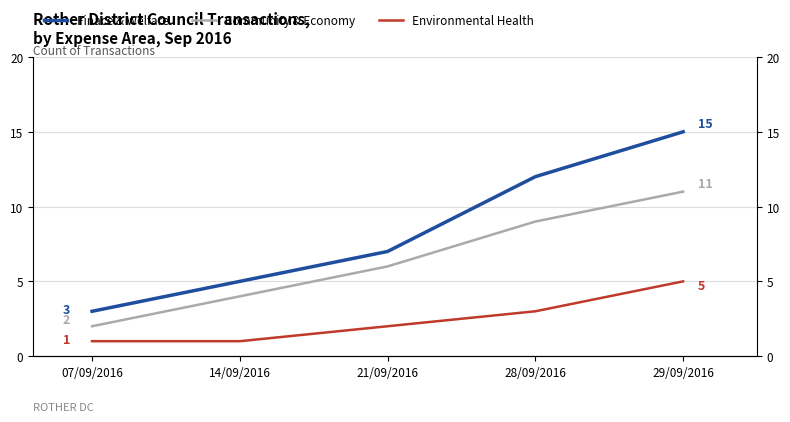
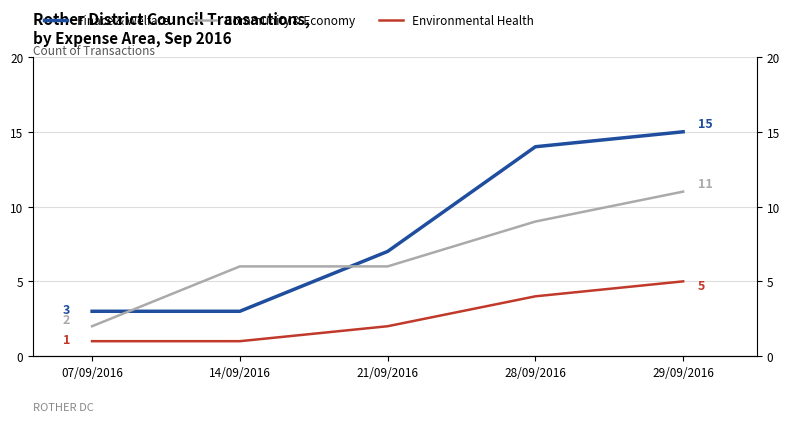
  {
    "Finace & Welfare": {
-     "14/09/2016": 5,
+     "14/09/2016": 3,
      "21/09/2016": 7,
-     "28/09/2016": 12
+     "28/09/2016": 14
    },
    "Community & Economy": {
-     "14/09/2016": 4,
+     "14/09/2016": 6,
      "21/09/2016": 6,
      "28/09/2016": 9
    },
    "Environmental Health": {
      "14/09/2016": 1,
      "21/09/2016": 2,
-     "28/09/2016": 3
+     "28/09/2016": 4
    }
  }
